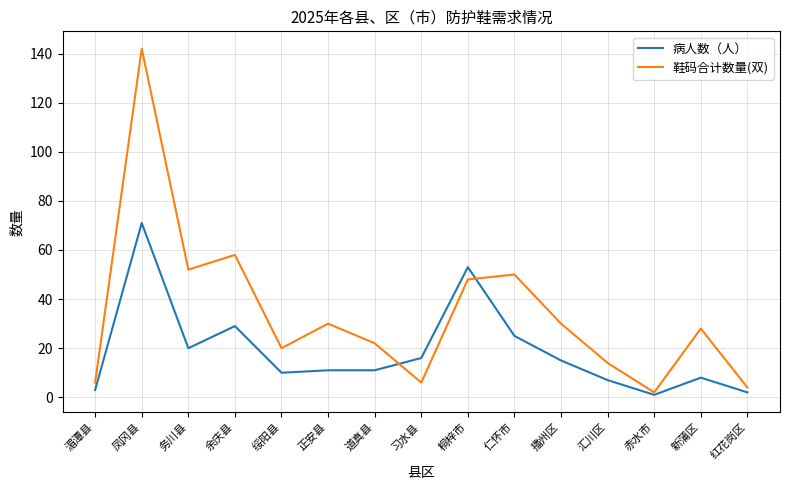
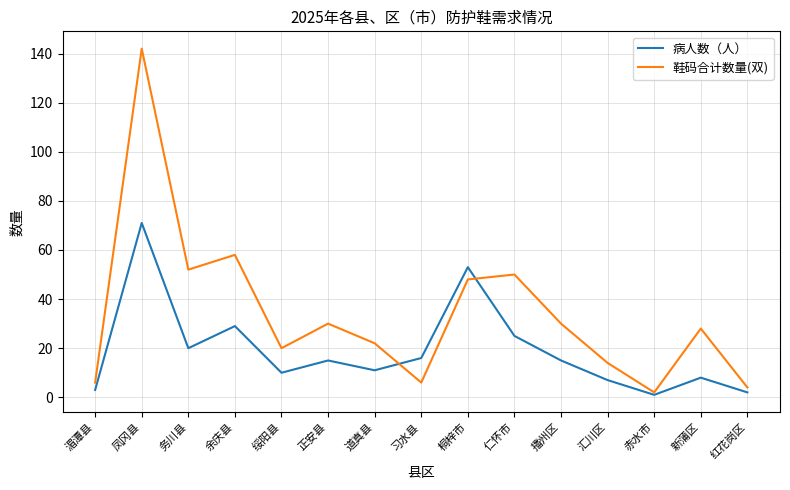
  {
    "病人数（人）": {
      "湄潭县": 3,
      "凤冈县": 71,
      "务川县": 20,
      "余庆县": 29,
      "绥阳县": 10,
-     "正安县": 11,
+     "正安县": 15,
      "道真县": 11,
      "习水县": 16,
      "桐梓市": 53,
      "仁怀市": 25,
      "播州区": 15,
      "汇川区": 7,
      "新蒲区": 8,
      "红花岗区": 2
    },
    "鞋码合计数量(双)": {
      "湄潭县": 6,
      "凤冈县": 142,
      "务川县": 52,
      "余庆县": 58,
      "绥阳县": 20,
      "正安县": 30,
      "道真县": 22,
      "习水县": 6,
      "桐梓市": 48,
      "仁怀市": 50,
      "播州区": 30,
      "汇川区": 14,
      "新蒲区": 28,
      "红花岗区": 4
    }
  }
